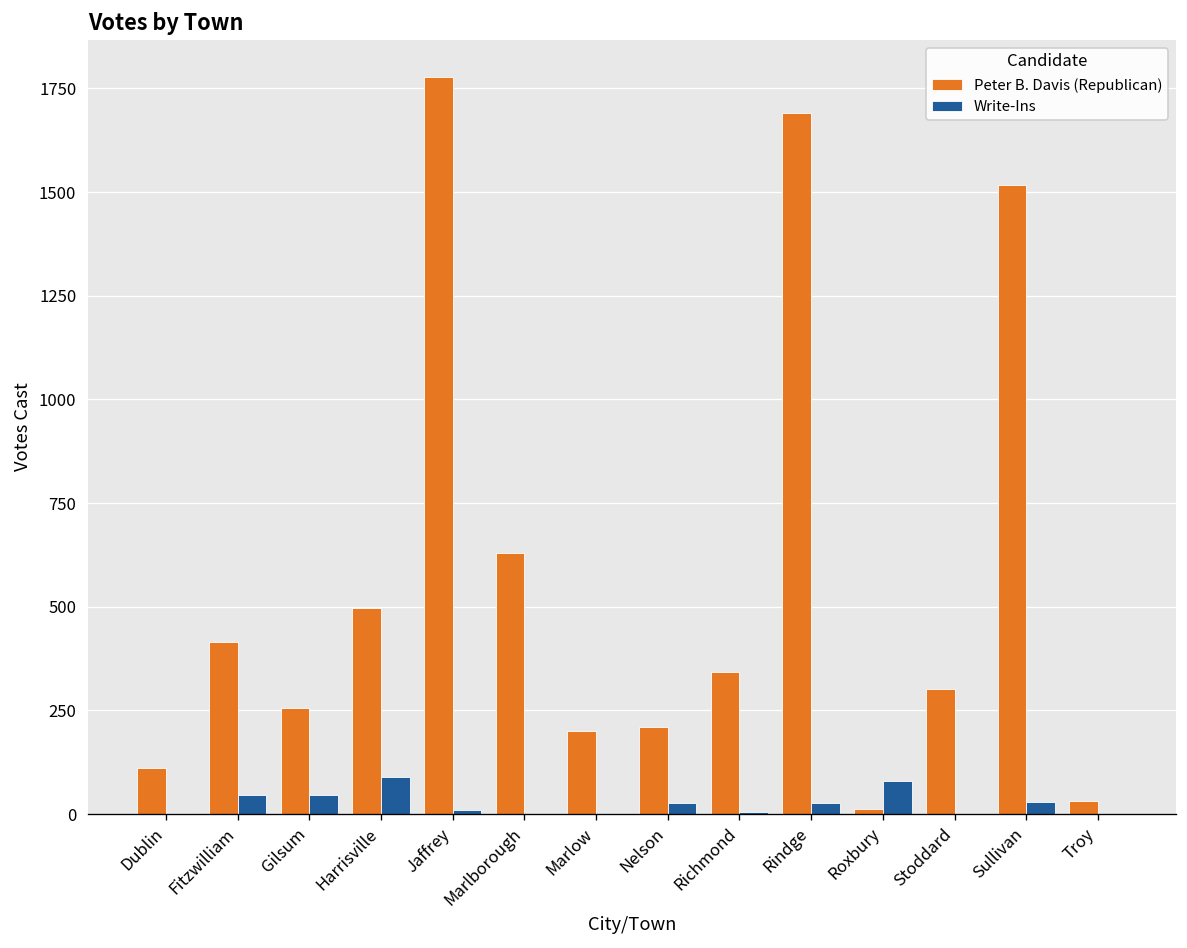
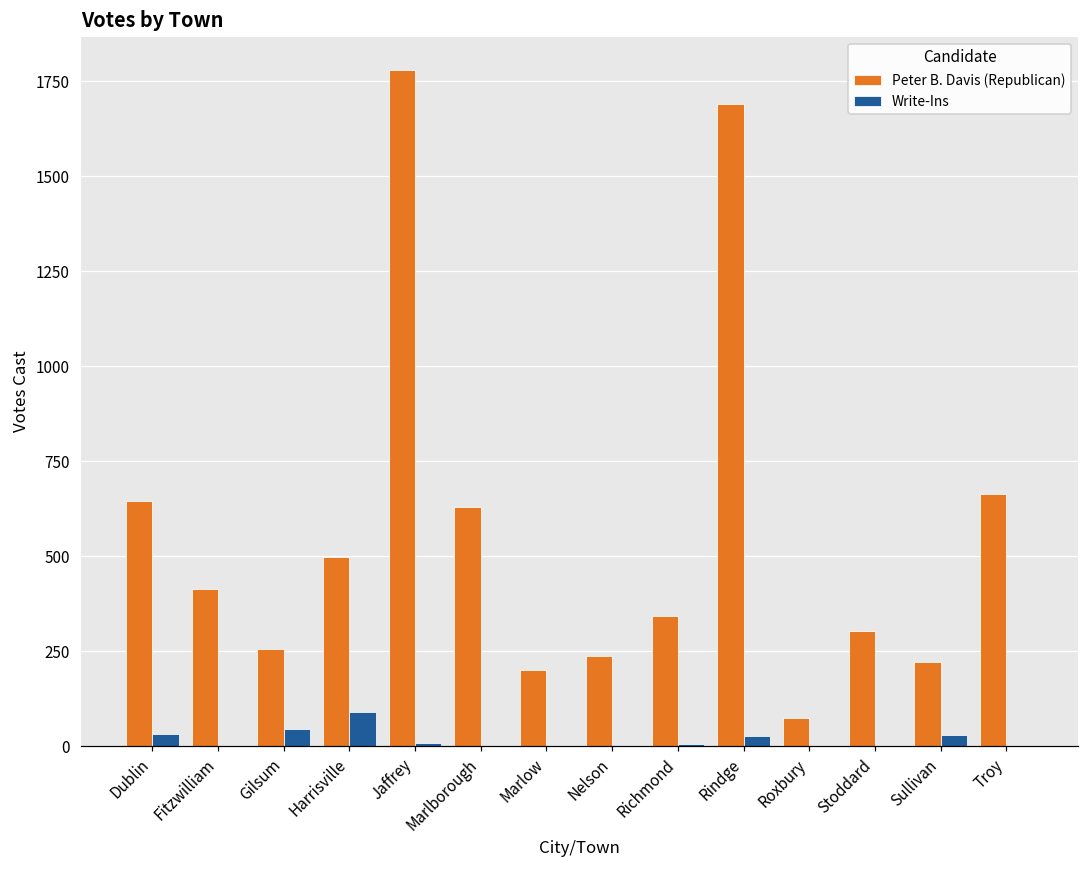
  {
    "Peter B. Davis (Republican)": {
-     "Dublin": 110,
+     "Dublin": 640,
      "Fitzwilliam": 420,
      "Gilsum": 260,
      "Harrisville": 500,
      "Jaffrey": 1780,
      "Marlborough": 630,
      "Marlow": 200,
-     "Nelson": 210,
+     "Nelson": 240,
      "Richmond": 340,
      "Rindge": 1690,
-     "Roxbury": 10,
+     "Roxbury": 80,
      "Stoddard": 300,
-     "Sullivan": 1520,
-     "Troy": 30
+     "Sullivan": 220,
+     "Troy": 660
    },
    "Write-Ins": {
-     "Dublin": 0,
-     "Fitzwilliam": 50,
+     "Dublin": 30,
+     "Fitzwilliam": 0,
      "Gilsum": 50,
      "Harrisville": 90,
      "Jaffrey": 10,
      "Marlborough": 0,
-     "Nelson": 30,
+     "Nelson": 0,
      "Rindge": 30,
-     "Roxbury": 80,
+     "Roxbury": 0,
      "Stoddard": 0,
      "Sullivan": 30,
      "Troy": 0
    }
  }
